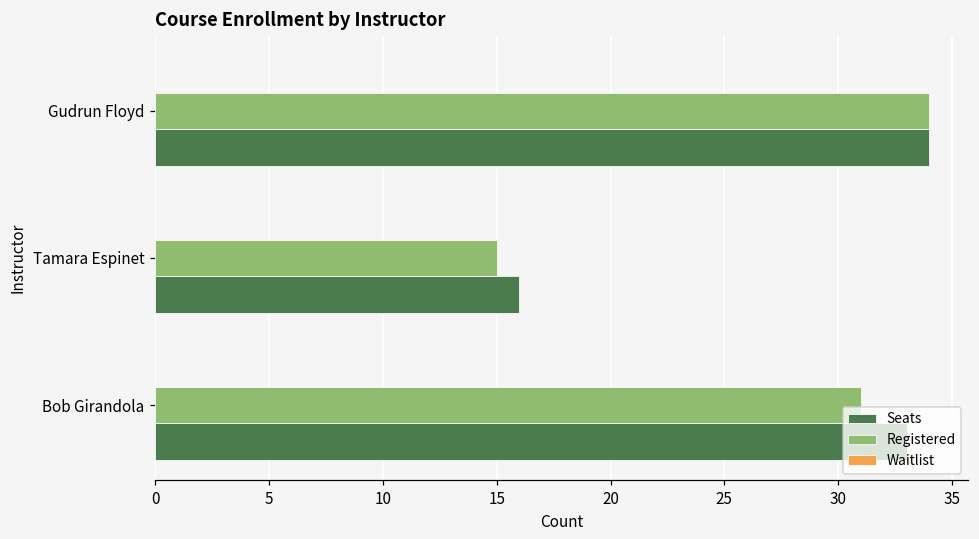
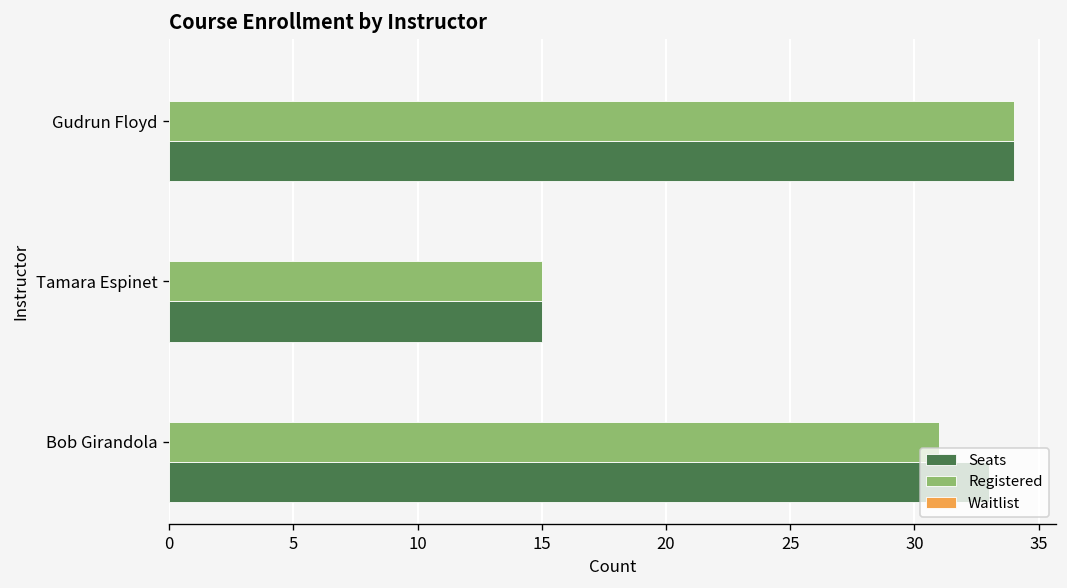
  {
    "Seats": {
      "Gudrun Floyd": 34,
-     "Tamara Espinet": 16
+     "Tamara Espinet": 15
    },
    "Registered": {
      "Gudrun Floyd": 34,
      "Tamara Espinet": 15,
      "Bob Girandola": 31
    },
    "Waitlist": {
      "Gudrun Floyd": 0,
      "Tamara Espinet": 0,
      "Bob Girandola": 0
    }
  }
